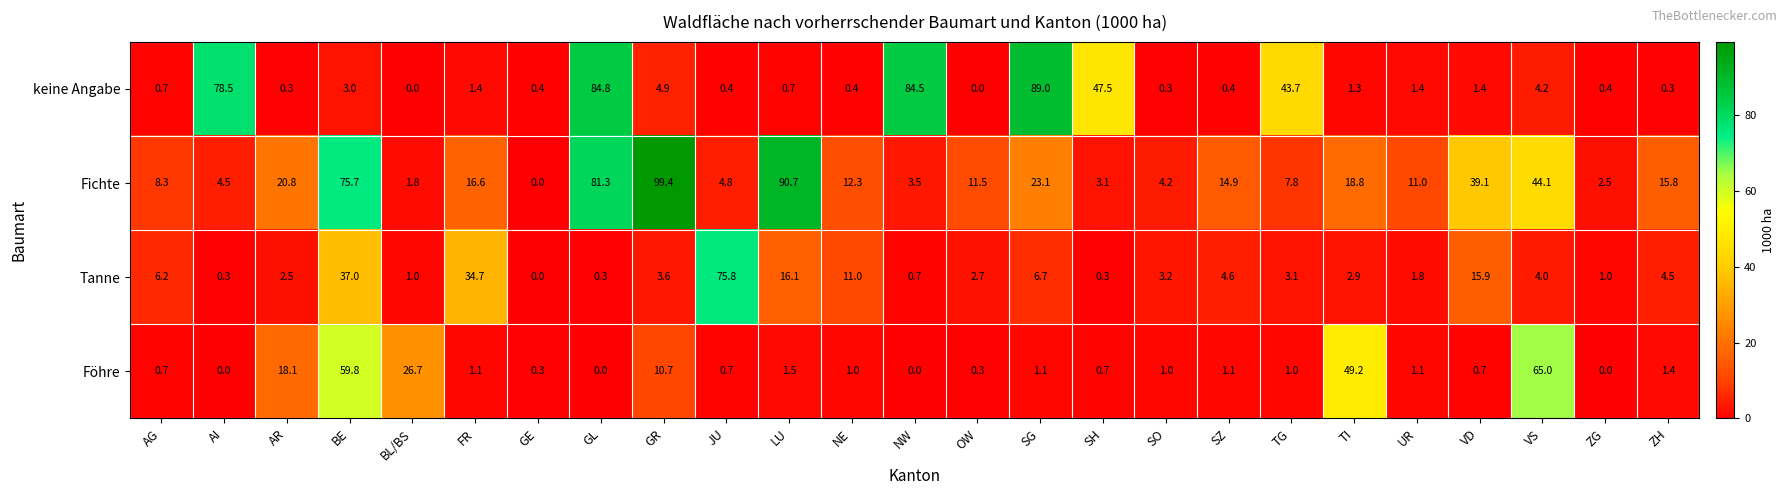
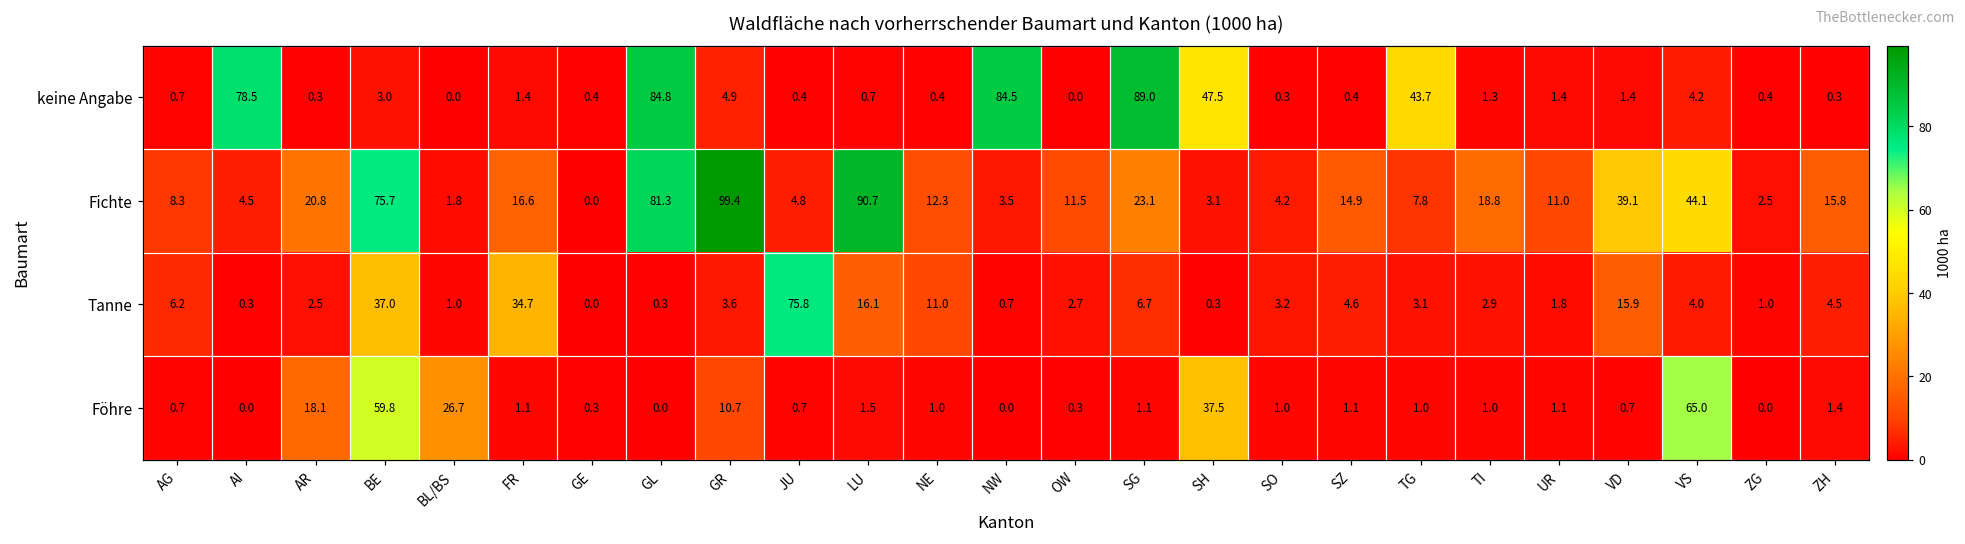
  {
    "keine Angabe": {
      "AG": 0.7,
      "AI": 78.5,
      "AR": 0.3,
      "BE": 3.0,
      "BL/BS": 0.0,
      "FR": 1.4,
      "GE": 0.4,
      "GL": 84.8,
      "GR": 4.9,
      "JU": 0.4,
      "LU": 0.7,
      "NE": 0.4,
      "NW": 84.5,
      "OW": 0.0,
      "SG": 89.0,
      "SH": 47.5,
      "SO": 0.3,
      "SZ": 0.4,
      "TG": 43.7,
      "TI": 1.3,
      "UR": 1.4,
      "VD": 1.4,
      "VS": 4.2,
      "ZG": 0.4,
      "ZH": 0.3
    },
    "Fichte": {
      "AG": 8.3,
      "AI": 4.5,
      "AR": 20.8,
      "BE": 75.7,
      "BL/BS": 1.8,
      "FR": 16.6,
      "GE": 0.0,
      "GL": 81.3,
      "GR": 99.4,
      "JU": 4.8,
      "LU": 90.7,
      "NE": 12.3,
      "NW": 3.5,
      "OW": 11.5,
      "SG": 23.1,
      "SH": 3.1,
      "SO": 4.2,
      "SZ": 14.9,
      "TG": 7.8,
      "TI": 18.8,
      "UR": 11.0,
      "VD": 39.1,
      "VS": 44.1,
      "ZG": 2.5,
      "ZH": 15.8
    },
    "Tanne": {
      "AG": 6.2,
      "AI": 0.3,
      "AR": 2.5,
      "BE": 37.0,
      "BL/BS": 1.0,
      "FR": 34.7,
      "GE": 0.0,
      "GL": 0.3,
      "GR": 3.6,
      "JU": 75.8,
      "LU": 16.1,
      "NE": 11.0,
      "NW": 0.7,
      "OW": 2.7,
      "SG": 6.7,
      "SH": 0.3,
      "SO": 3.2,
      "SZ": 4.6,
      "TG": 3.1,
      "TI": 2.9,
      "UR": 1.8,
      "VD": 15.9,
      "VS": 4.0,
      "ZG": 1.0,
      "ZH": 4.5
    },
    "Föhre": {
      "AG": 0.7,
      "AI": 0.0,
      "AR": 18.1,
      "BE": 59.8,
      "BL/BS": 26.7,
      "FR": 1.1,
      "GE": 0.3,
      "GL": 0.0,
      "GR": 10.7,
      "JU": 0.7,
      "LU": 1.5,
      "NE": 1.0,
      "NW": 0.0,
      "OW": 0.3,
      "SG": 1.1,
-     "SH": 0.7,
+     "SH": 37.5,
      "SO": 1.0,
      "SZ": 1.1,
      "TG": 1.0,
-     "TI": 49.2,
+     "TI": 1.0,
      "UR": 1.1,
      "VD": 0.7,
      "VS": 65.0,
      "ZG": 0.0,
      "ZH": 1.4
    }
  }
